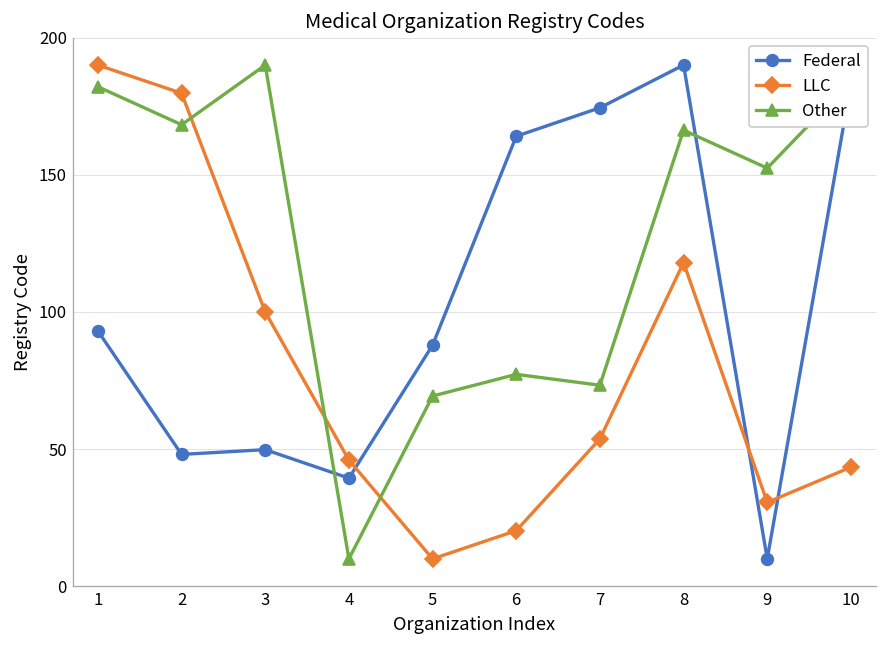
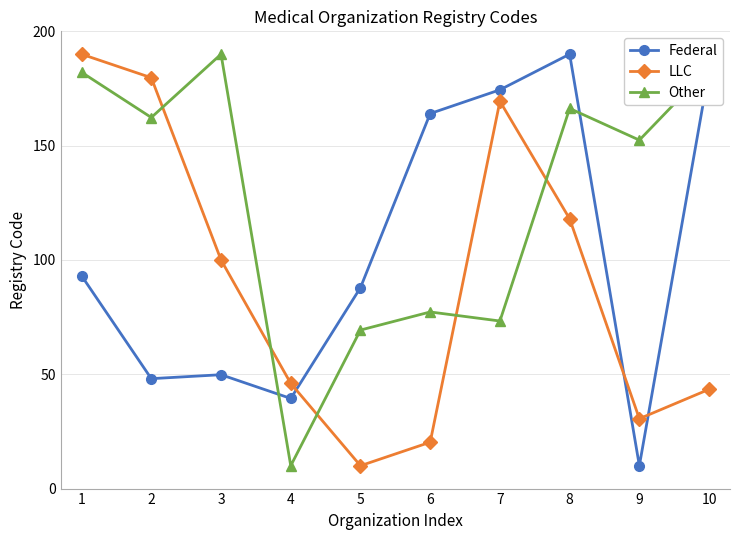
  {
    "Federal": {
      "1": 93,
      "2": 48,
      "3": 50,
      "4": 39,
      "5": 88,
      "6": 164,
      "7": 174,
      "8": 190,
      "9": 10
    },
    "LLC": {
      "1": 190,
      "2": 180,
      "3": 100,
      "4": 46,
      "5": 10,
      "6": 20,
-     "7": 54,
+     "7": 169,
      "8": 118,
      "9": 31,
      "10": 43
    },
    "Other": {
      "1": 182,
-     "2": 168,
+     "2": 162,
      "3": 190,
      "4": 10,
      "5": 69,
      "6": 77,
      "7": 73,
      "8": 166,
      "9": 152
    }
  }
